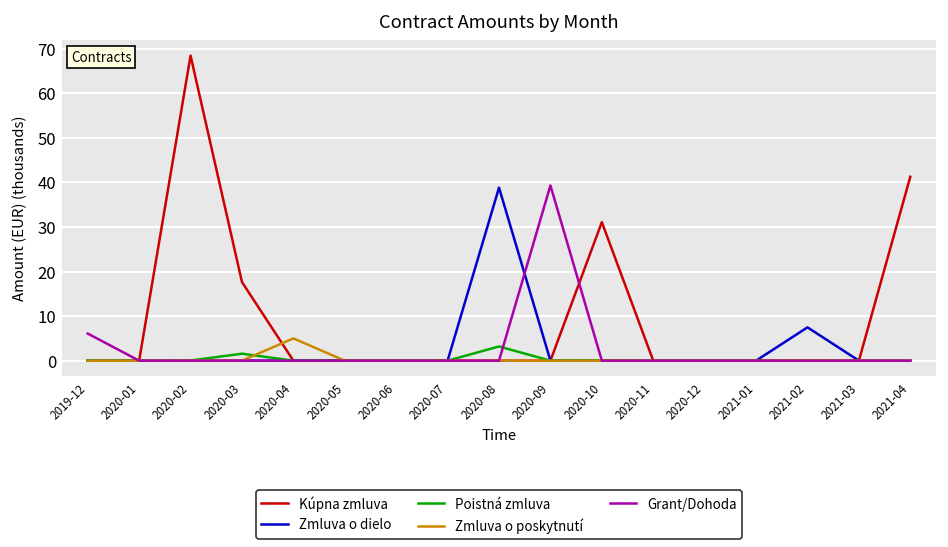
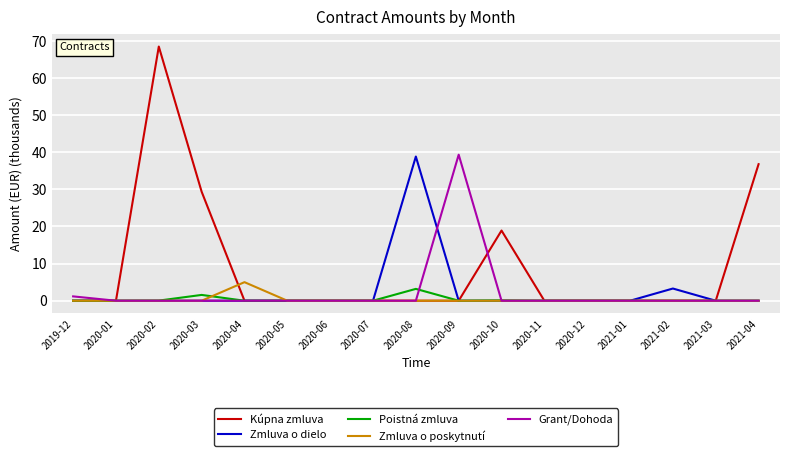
  {
    "Kúpna zmluva": {
      "2020-02": 68,
-     "2020-03": 18,
-     "2020-10": 31,
-     "2021-04": 41
+     "2020-03": 29,
+     "2020-10": 19,
+     "2021-04": 37
    },
    "Zmluva o dielo": {
      "2020-08": 39,
-     "2021-02": 7
+     "2021-02": 3
    },
    "Poistná zmluva": {
      "2020-03": 2,
      "2020-08": 3
    },
    "Zmluva o poskytnutí": {
      "2020-04": 5
    },
    "Grant/Dohoda": {
-     "2019-12": 6,
+     "2019-12": 1,
      "2020-09": 39
    }
  }
